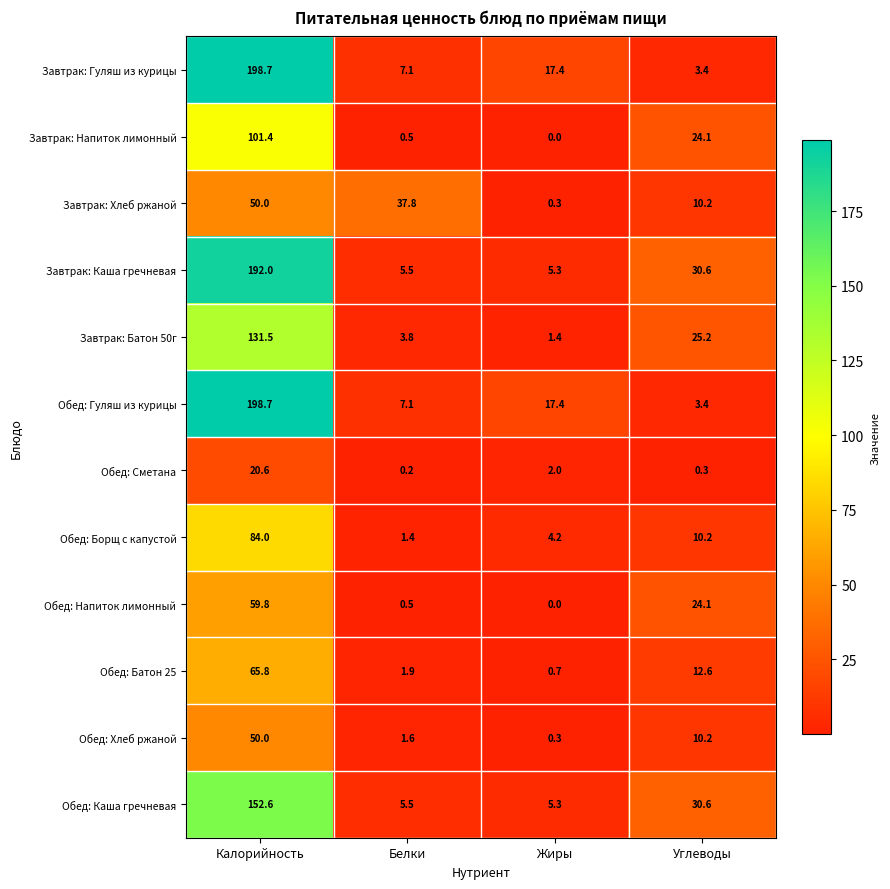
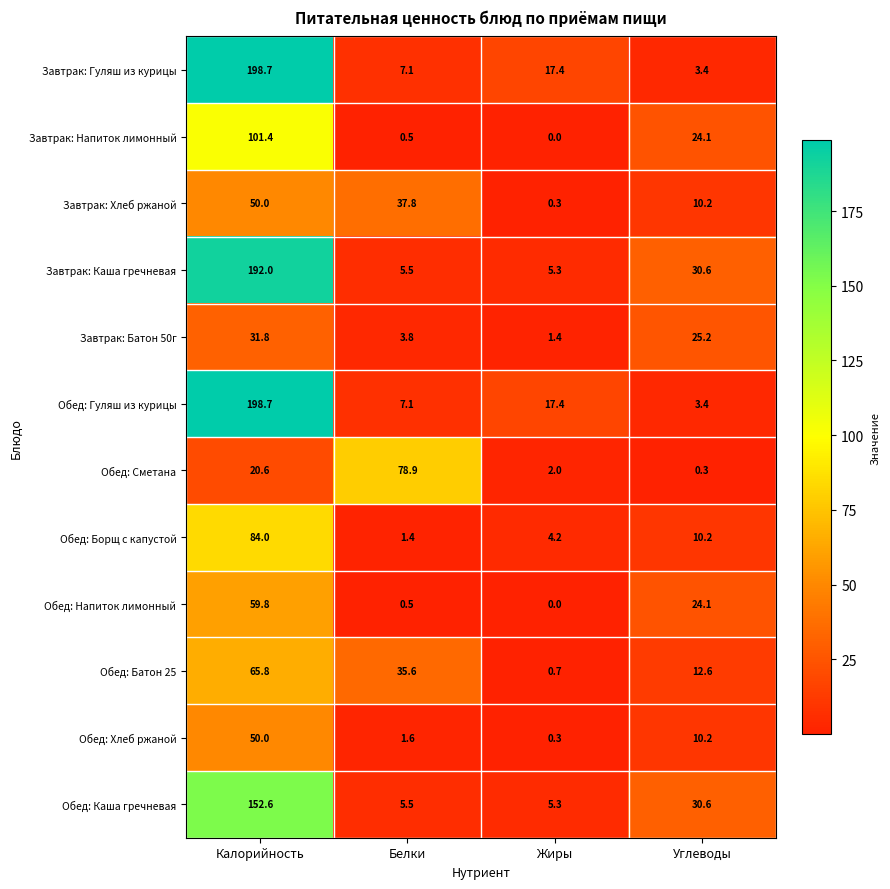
  {
    "Завтрак: Гуляш из курицы": {
      "Калорийность": 198.7,
      "Белки": 7.1,
      "Жиры": 17.4,
      "Углеводы": 3.4
    },
    "Завтрак: Напиток лимонный": {
      "Калорийность": 101.4,
      "Белки": 0.5,
      "Жиры": 0.0,
      "Углеводы": 24.1
    },
    "Завтрак: Хлеб ржаной": {
      "Калорийность": 50.0,
      "Белки": 37.8,
      "Жиры": 0.3,
      "Углеводы": 10.2
    },
    "Завтрак: Каша гречневая": {
      "Калорийность": 192.0,
      "Белки": 5.5,
      "Жиры": 5.3,
      "Углеводы": 30.6
    },
    "Завтрак: Батон 50г": {
-     "Калорийность": 131.5,
+     "Калорийность": 31.8,
      "Белки": 3.8,
      "Жиры": 1.4,
      "Углеводы": 25.2
    },
    "Обед: Гуляш из курицы": {
      "Калорийность": 198.7,
      "Белки": 7.1,
      "Жиры": 17.4,
      "Углеводы": 3.4
    },
    "Обед: Сметана": {
      "Калорийность": 20.6,
-     "Белки": 0.2,
+     "Белки": 78.9,
      "Жиры": 2.0,
      "Углеводы": 0.3
    },
    "Обед: Борщ с капустой": {
      "Калорийность": 84.0,
      "Белки": 1.4,
      "Жиры": 4.2,
      "Углеводы": 10.2
    },
    "Обед: Напиток лимонный": {
      "Калорийность": 59.8,
      "Белки": 0.5,
      "Жиры": 0.0,
      "Углеводы": 24.1
    },
    "Обед: Батон 25": {
      "Калорийность": 65.8,
-     "Белки": 1.9,
+     "Белки": 35.6,
      "Жиры": 0.7,
      "Углеводы": 12.6
    },
    "Обед: Хлеб ржаной": {
      "Калорийность": 50.0,
      "Белки": 1.6,
      "Жиры": 0.3,
      "Углеводы": 10.2
    },
    "Обед: Каша гречневая": {
      "Калорийность": 152.6,
      "Белки": 5.5,
      "Жиры": 5.3,
      "Углеводы": 30.6
    }
  }
